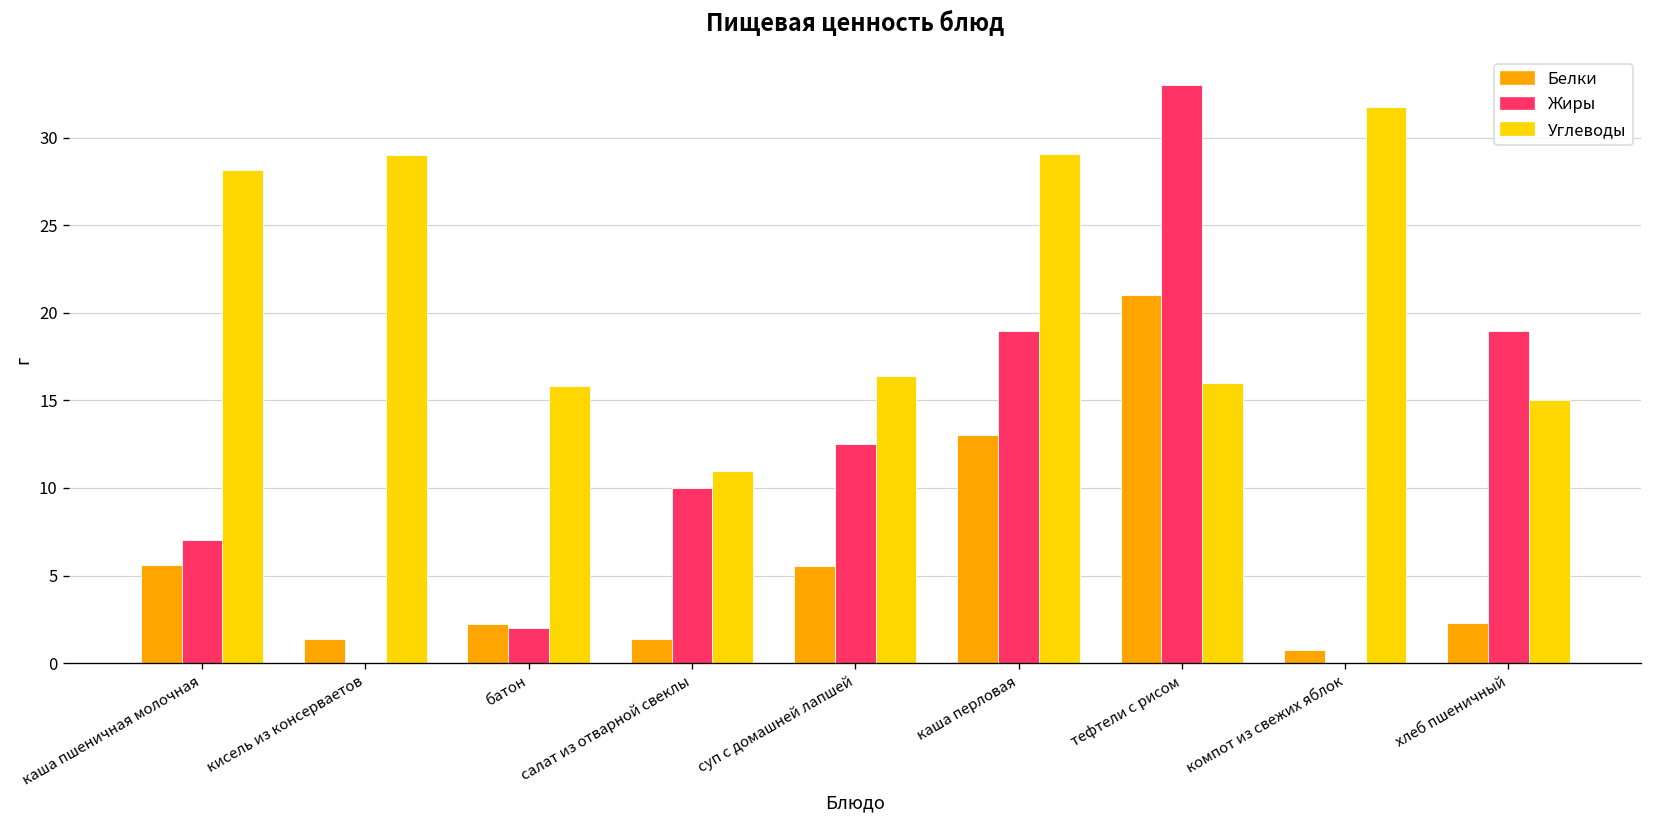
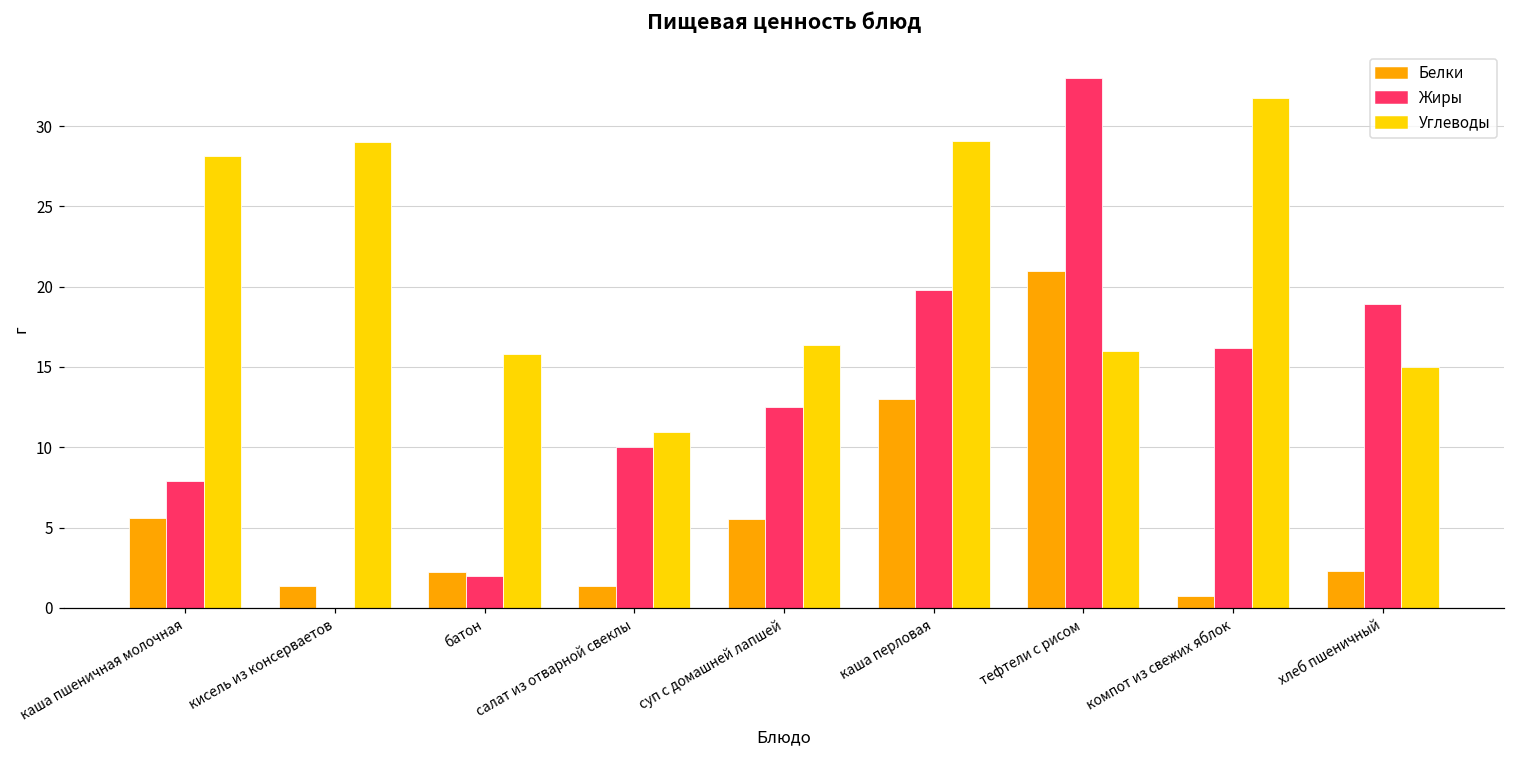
  {
    "Жиры": {
-     "каша пшеничная молочная": 7.0,
+     "каша пшеничная молочная": 7.9,
      "кисель из консерваетов": 0.0,
      "батон": 2.0,
      "салат из отварной свеклы": 10.0,
      "суп с домашней лапшей": 12.5,
-     "каша перловая": 18.9,
+     "каша перловая": 19.8,
      "тефтели с рисом": 33.0,
-     "компот из свежих яблок": 0.0,
+     "компот из свежих яблок": 16.2,
      "хлеб пшеничный": 18.9
    }
  }
